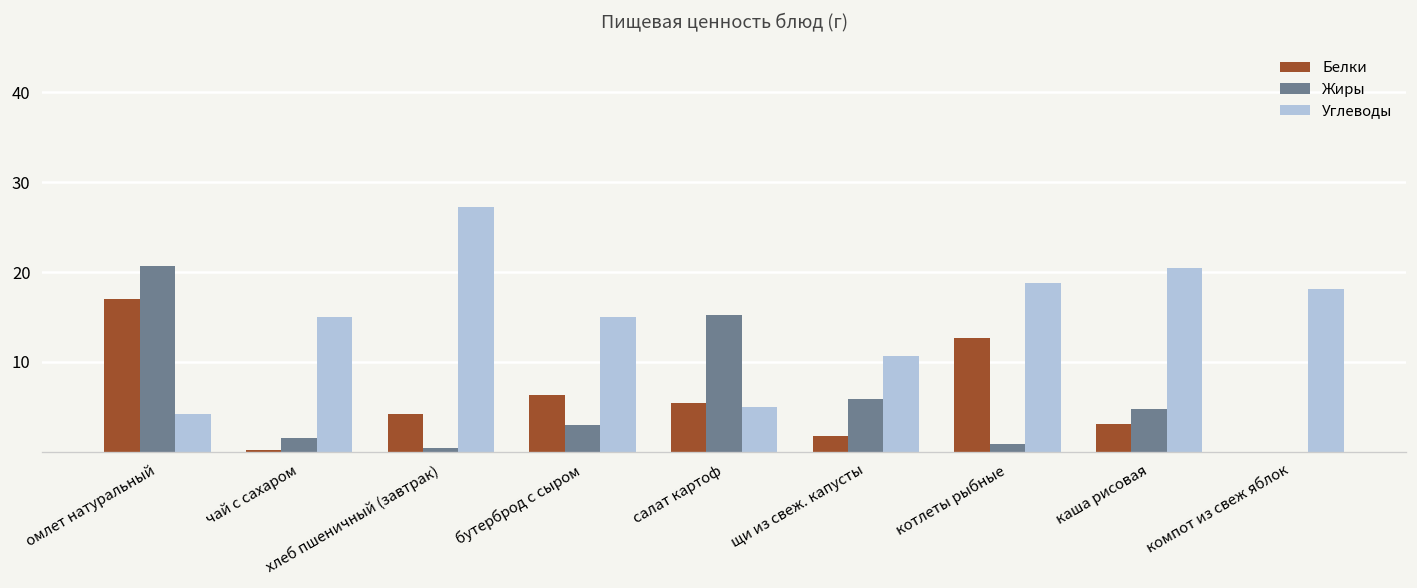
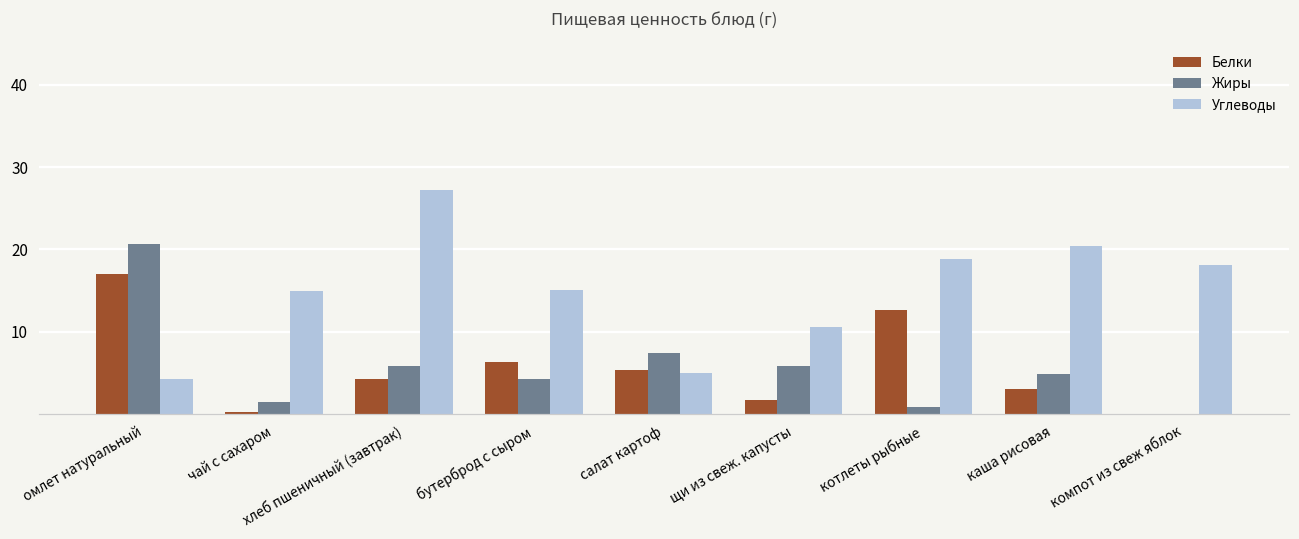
  {
    "Белки": {
      "омлет натуральный": 17,
      "хлеб пшеничный (завтрак)": 4,
      "бутерброд с сыром": 6,
      "салат картоф": 5,
      "щи из свеж. капусты": 2,
      "котлеты рыбные": 13,
      "каша рисовая": 3,
      "компот из свеж яблок": 0
    },
    "Жиры": {
      "омлет натуральный": 21,
      "чай с сахаром": 1,
-     "хлеб пшеничный (завтрак)": 0,
-     "бутерброд с сыром": 3,
-     "салат картоф": 15,
+     "хлеб пшеничный (завтрак)": 6,
+     "бутерброд с сыром": 4,
+     "салат картоф": 7,
      "щи из свеж. капусты": 6,
      "котлеты рыбные": 1,
      "каша рисовая": 5,
      "компот из свеж яблок": 0
    },
    "Углеводы": {
      "омлет натуральный": 4,
      "чай с сахаром": 15,
      "хлеб пшеничный (завтрак)": 27,
      "бутерброд с сыром": 15,
      "салат картоф": 5,
      "щи из свеж. капусты": 11,
      "котлеты рыбные": 19,
      "каша рисовая": 20,
      "компот из свеж яблок": 18
    }
  }
